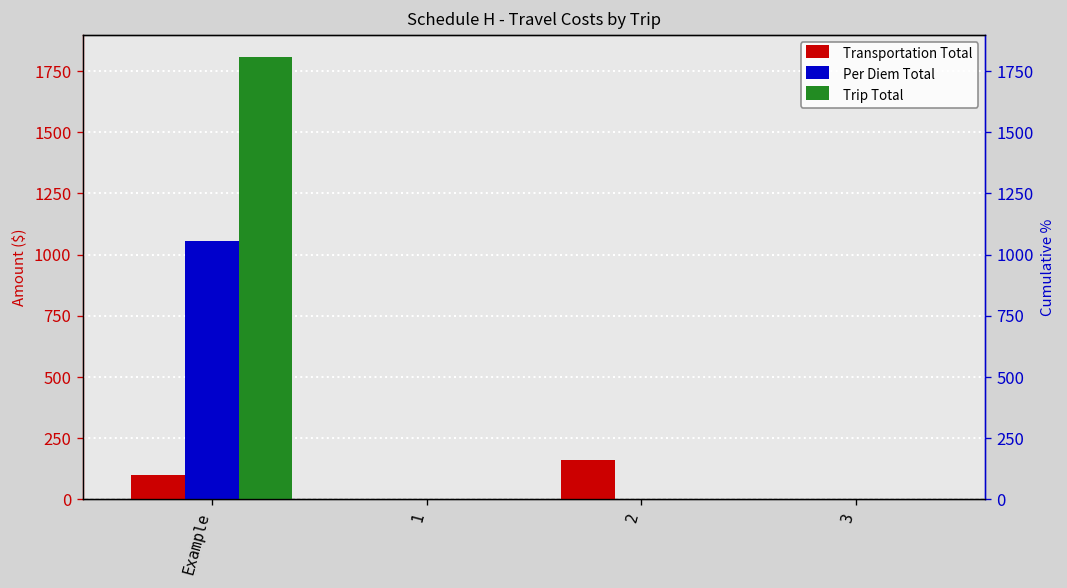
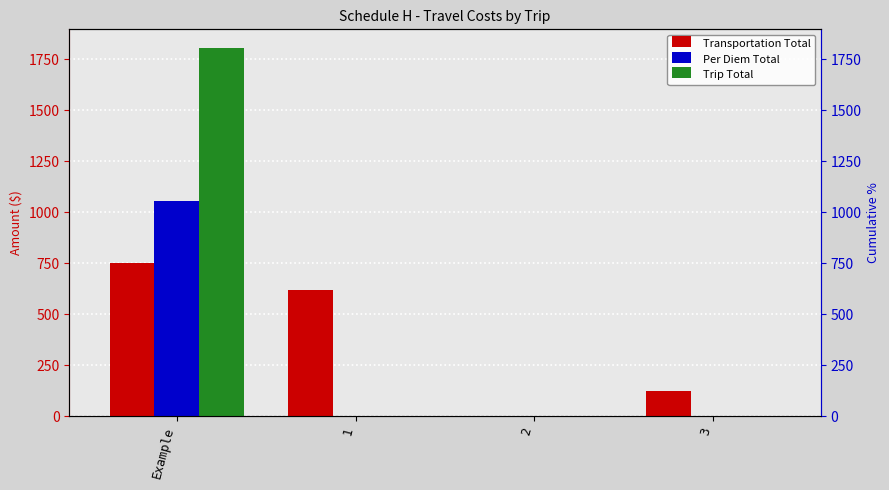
  {
    "Transportation Total": {
-     "Example": 100,
-     "1": 0,
-     "2": 160,
-     "3": 0
+     "Example": 750,
+     "1": 620,
+     "2": 0,
+     "3": 130
    },
    "Per Diem Total": {
      "Example": 1060,
      "1": 0,
      "2": 0,
      "3": 0
    },
    "Trip Total": {
      "Example": 1810,
      "1": 0,
      "2": 0,
      "3": 0
    }
  }
